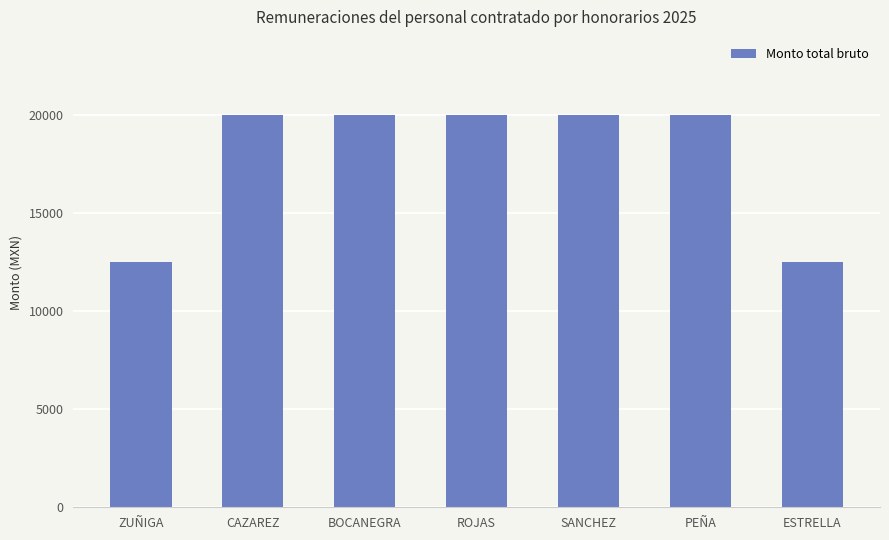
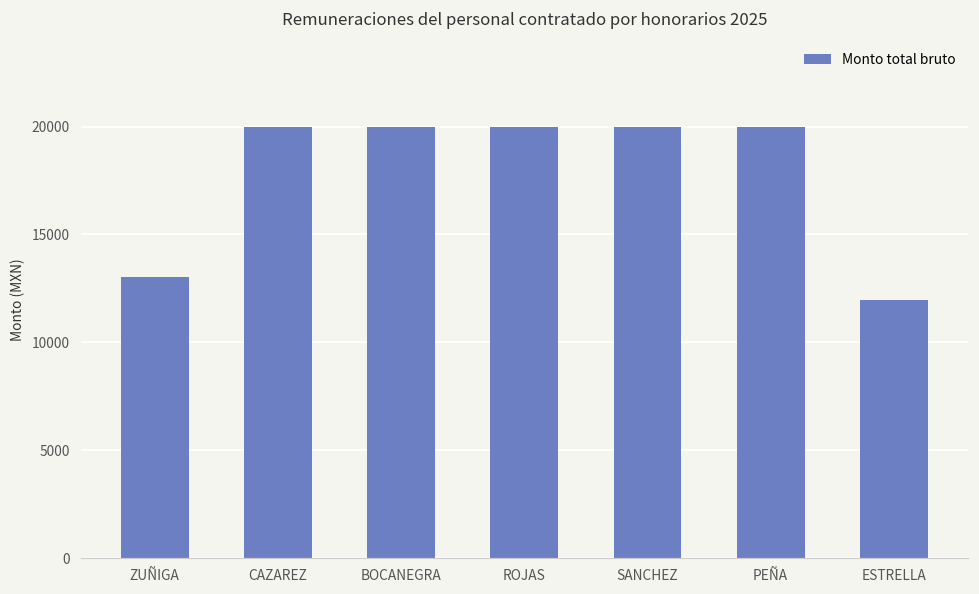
  {
-   "ZUÑIGA": 12500,
+   "ZUÑIGA": 13000,
    "CAZAREZ": 20000,
    "BOCANEGRA": 20000,
    "ROJAS": 20000,
    "SANCHEZ": 20000,
    "PEÑA": 20000,
-   "ESTRELLA": 12500
+   "ESTRELLA": 11900
  }
